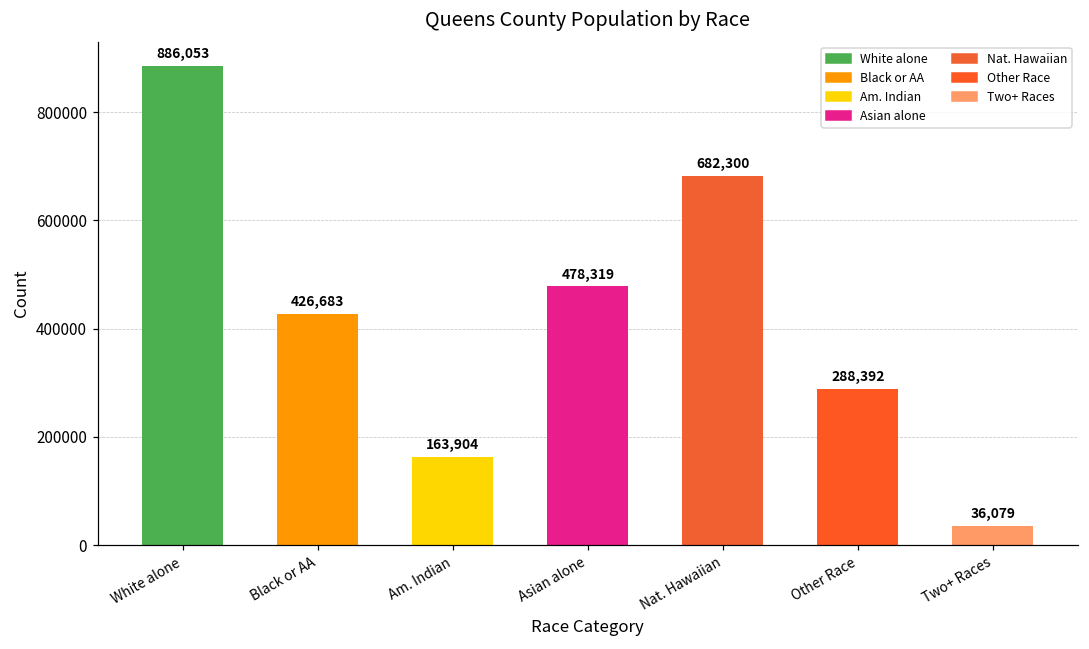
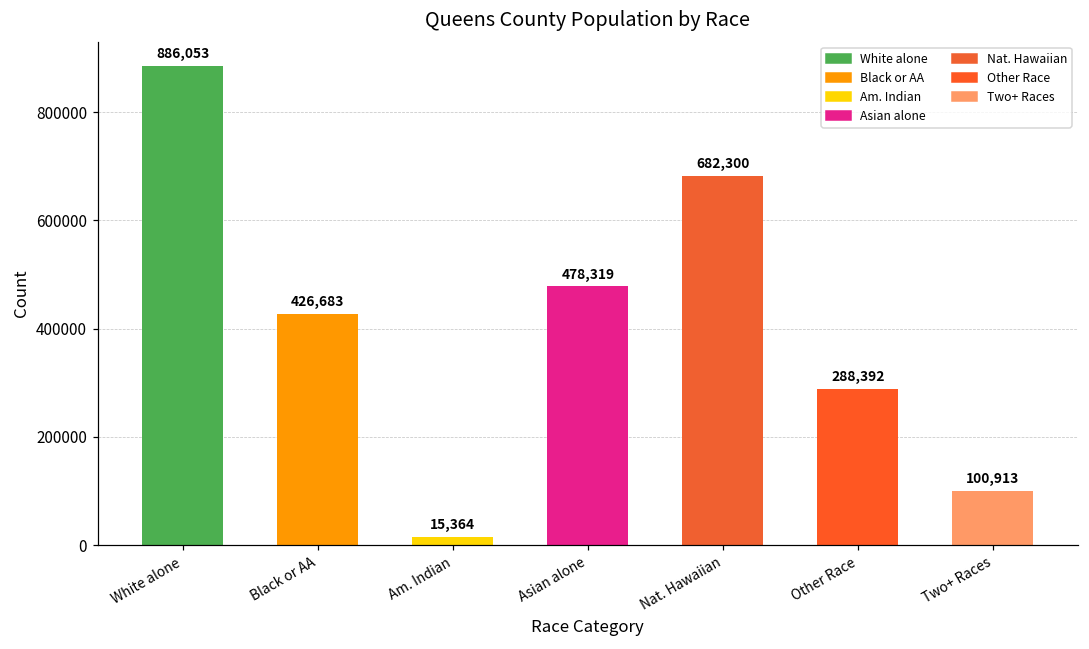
  {
    "White alone": "886,053",
    "Black or AA": "426,683",
-   "Am. Indian": "163,904",
+   "Am. Indian": "15,364",
    "Asian alone": "478,319",
    "Nat. Hawaiian": "682,300",
    "Other Race": "288,392",
-   "Two+ Races": "36,079"
+   "Two+ Races": "100,913"
  }
